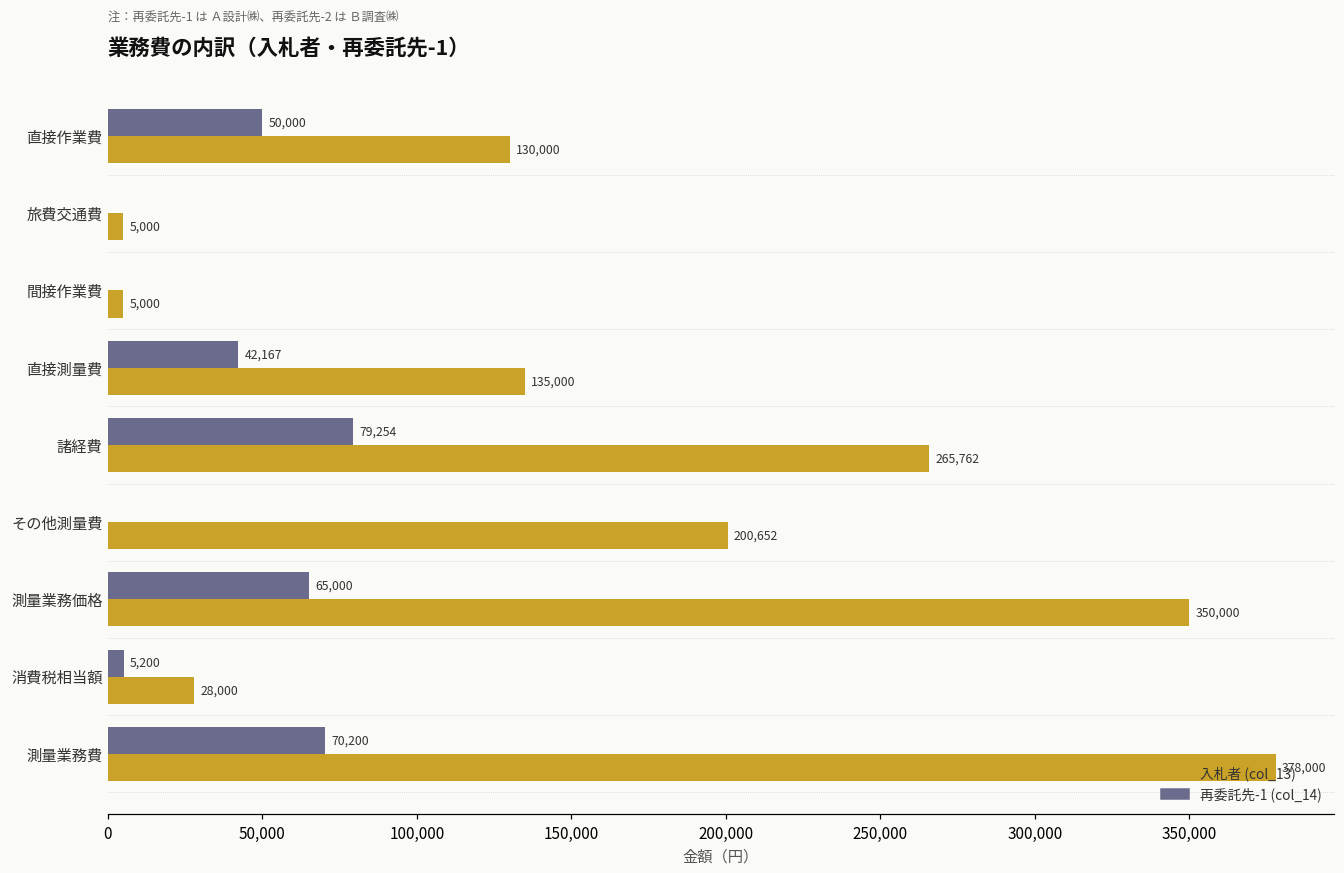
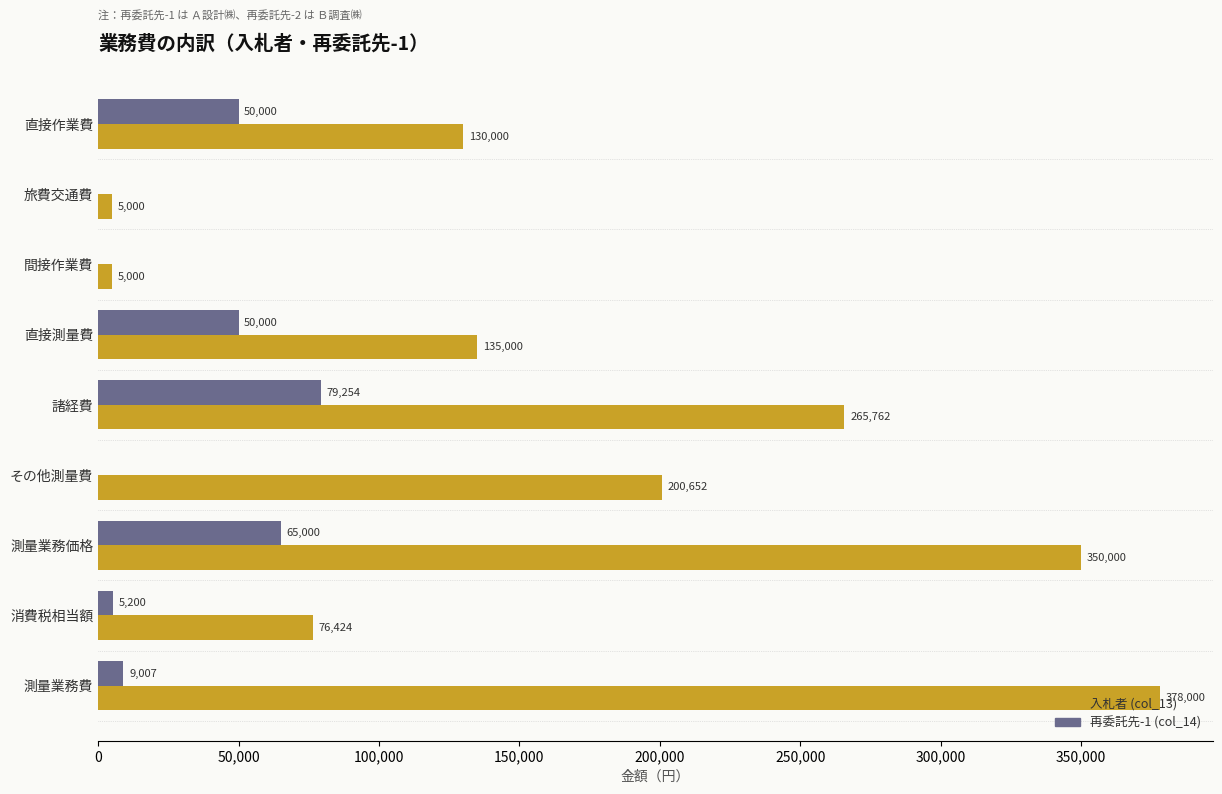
  {
    "入札者 (col_13)": {
      "直接作業費": "130,000",
      "旅費交通費": "5,000",
      "間接作業費": "5,000",
      "直接測量費": "135,000",
      "諸経費": "265,762",
      "その他測量費": "200,652",
      "測量業務価格": "350,000",
-     "消費税相当額": "28,000",
+     "消費税相当額": "76,424",
      "測量業務費": "378,000"
    },
    "再委託先-1 (col_14)": {
      "直接作業費": "50,000",
-     "直接測量費": "42,167",
+     "直接測量費": "50,000",
      "諸経費": "79,254",
      "測量業務価格": "65,000",
      "消費税相当額": "5,200",
-     "測量業務費": "70,200"
+     "測量業務費": "9,007"
    }
  }
